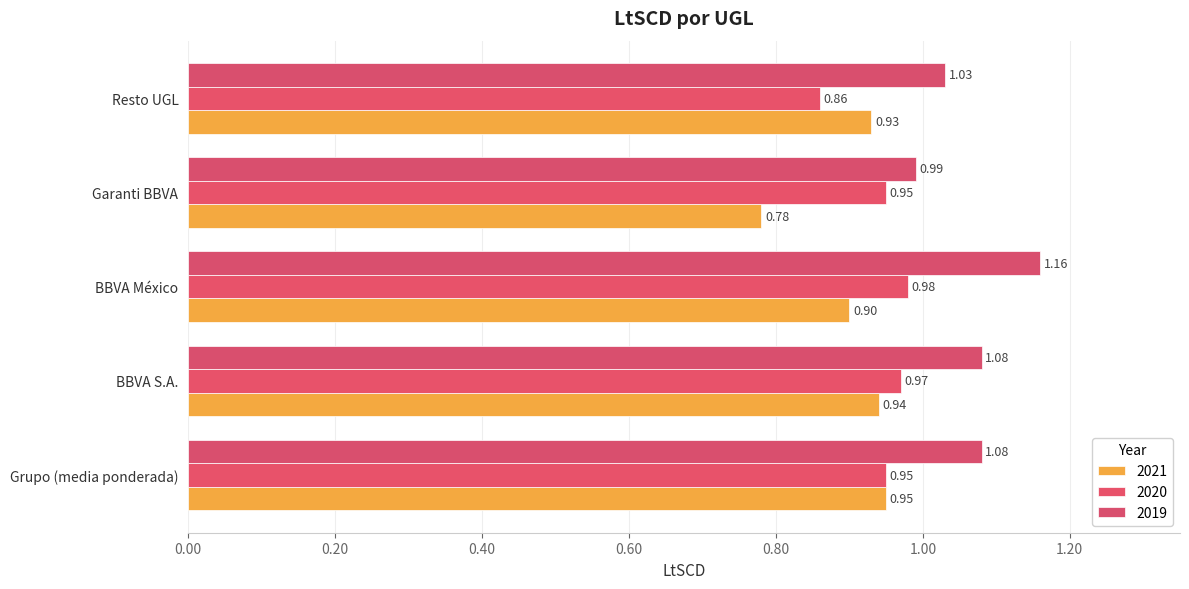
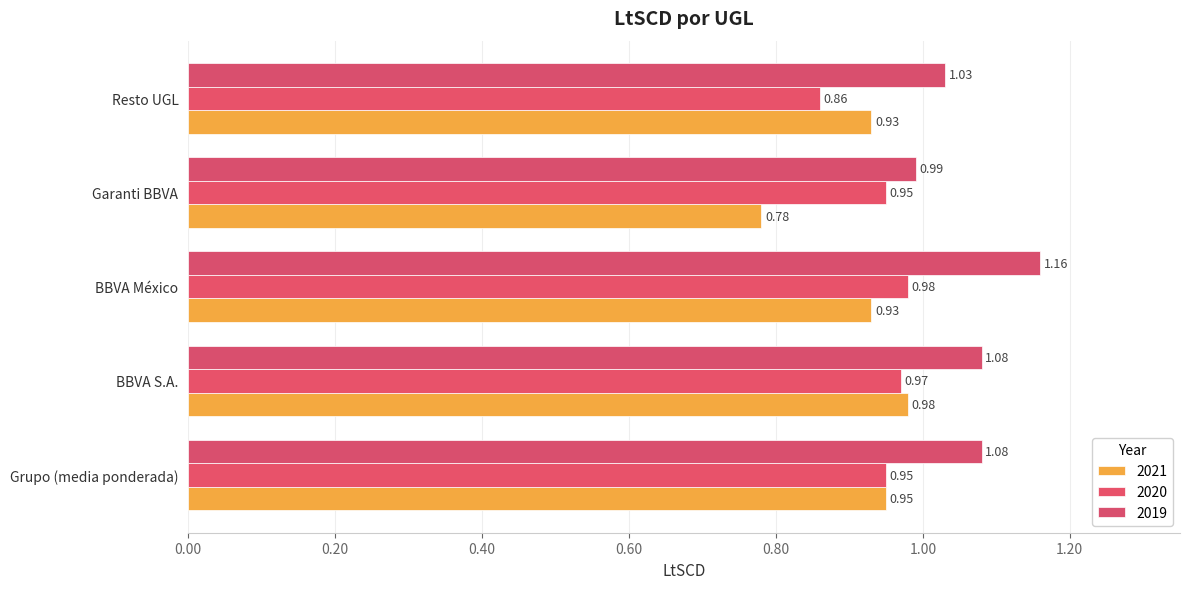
  {
    "2021": {
      "Resto UGL": 0.93,
      "Garanti BBVA": 0.78,
-     "BBVA México": 0.90,
-     "BBVA S.A.": 0.94,
+     "BBVA México": 0.93,
+     "BBVA S.A.": 0.98,
      "Grupo (media ponderada)": 0.95
    }
  }
